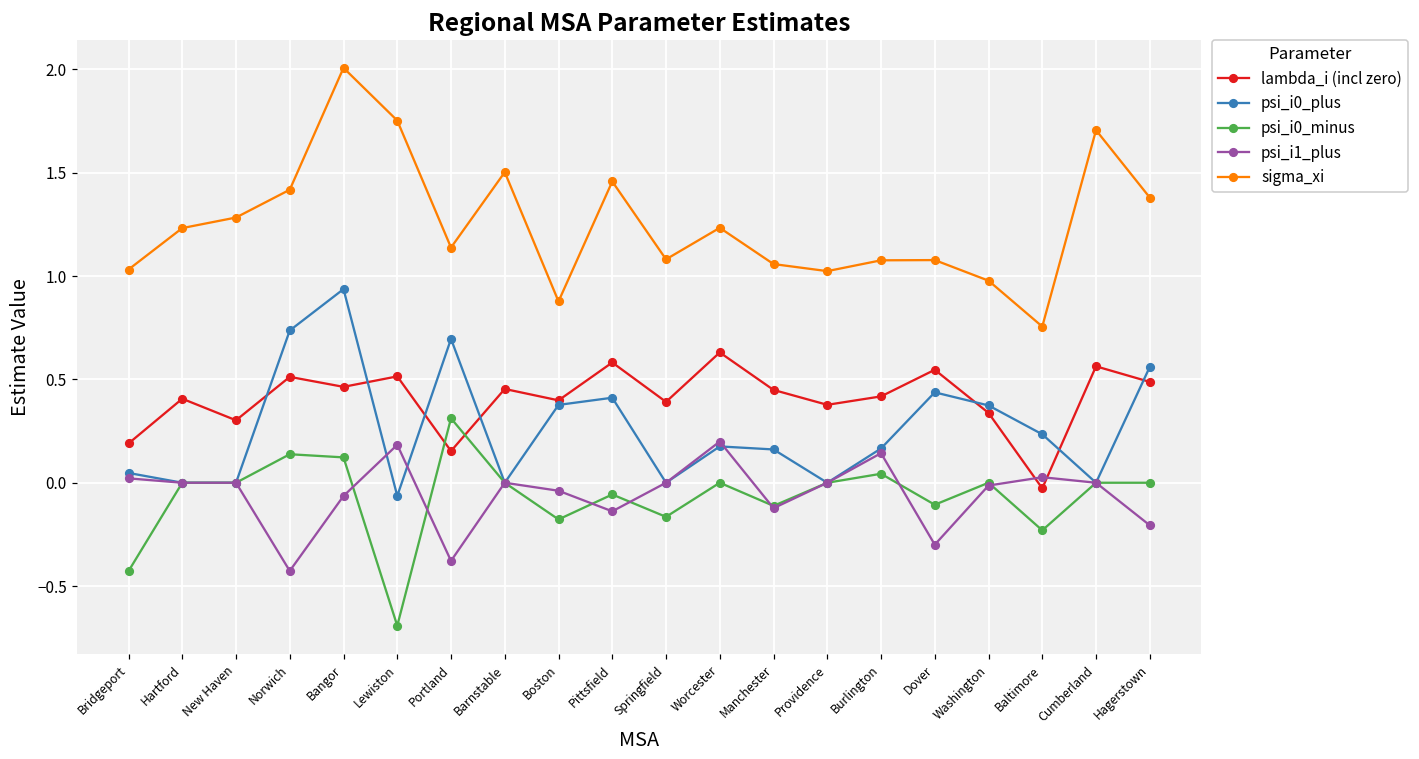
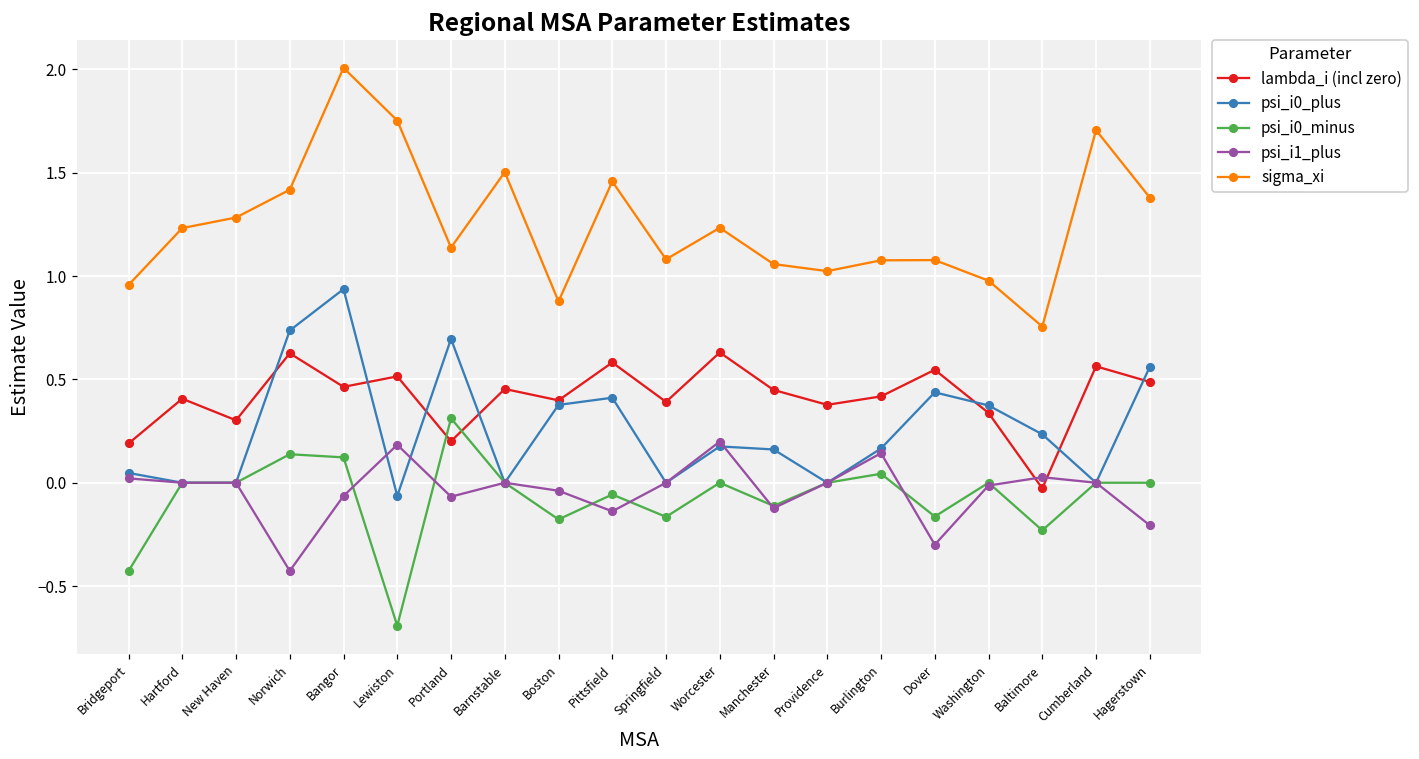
  {
    "lambda_i (incl zero)": {
      "Bridgeport": 0.19,
      "Hartford": 0.41,
      "New Haven": 0.30,
-     "Norwich": 0.51,
+     "Norwich": 0.63,
      "Bangor": 0.46,
      "Lewiston": 0.51,
-     "Portland": 0.15,
+     "Portland": 0.20,
      "Barnstable": 0.45,
      "Boston": 0.40,
      "Pittsfield": 0.58,
      "Springfield": 0.39,
      "Worcester": 0.63,
      "Manchester": 0.45,
      "Providence": 0.38,
      "Burlington": 0.42,
      "Dover": 0.55,
      "Washington": 0.34,
      "Baltimore": -0.03,
      "Cumberland": 0.56,
      "Hagerstown": 0.49
    },
    "psi_i0_plus": {
      "Bridgeport": 0.05,
      "Norwich": 0.74,
      "Bangor": 0.94,
      "Lewiston": -0.06,
      "Portland": 0.70,
      "Boston": 0.38,
      "Pittsfield": 0.41,
      "Worcester": 0.18,
      "Manchester": 0.16,
      "Burlington": 0.17,
      "Dover": 0.44,
      "Washington": 0.37,
      "Baltimore": 0.23,
      "Hagerstown": 0.56
    },
    "psi_i0_minus": {
      "Bridgeport": -0.43,
      "Norwich": 0.14,
      "Bangor": 0.12,
      "Lewiston": -0.69,
      "Portland": 0.31,
      "Boston": -0.18,
      "Pittsfield": -0.06,
      "Springfield": -0.16,
      "Worcester": 0.00,
      "Burlington": 0.04,
-     "Dover": -0.11,
+     "Dover": -0.16,
      "Baltimore": -0.23,
      "Hagerstown": 0.00
    },
    "psi_i1_plus": {
      "Bridgeport": 0.02,
      "Norwich": -0.43,
      "Bangor": -0.06,
      "Lewiston": 0.18,
-     "Portland": -0.38,
+     "Portland": -0.07,
      "Boston": -0.04,
      "Pittsfield": -0.14,
      "Worcester": 0.20,
      "Burlington": 0.14,
      "Dover": -0.30,
      "Baltimore": 0.03,
      "Hagerstown": -0.21
    },
    "sigma_xi": {
-     "Bridgeport": 1.03,
+     "Bridgeport": 0.96,
      "Hartford": 1.23,
      "New Haven": 1.28,
      "Norwich": 1.42,
      "Bangor": 2.01,
      "Lewiston": 1.75,
      "Portland": 1.14,
      "Barnstable": 1.50,
      "Boston": 0.88,
      "Pittsfield": 1.46,
      "Springfield": 1.08,
      "Worcester": 1.23,
      "Manchester": 1.06,
      "Providence": 1.02,
      "Burlington": 1.08,
      "Dover": 1.08,
      "Washington": 0.98,
      "Baltimore": 0.76,
      "Cumberland": 1.71,
      "Hagerstown": 1.38
    }
  }
